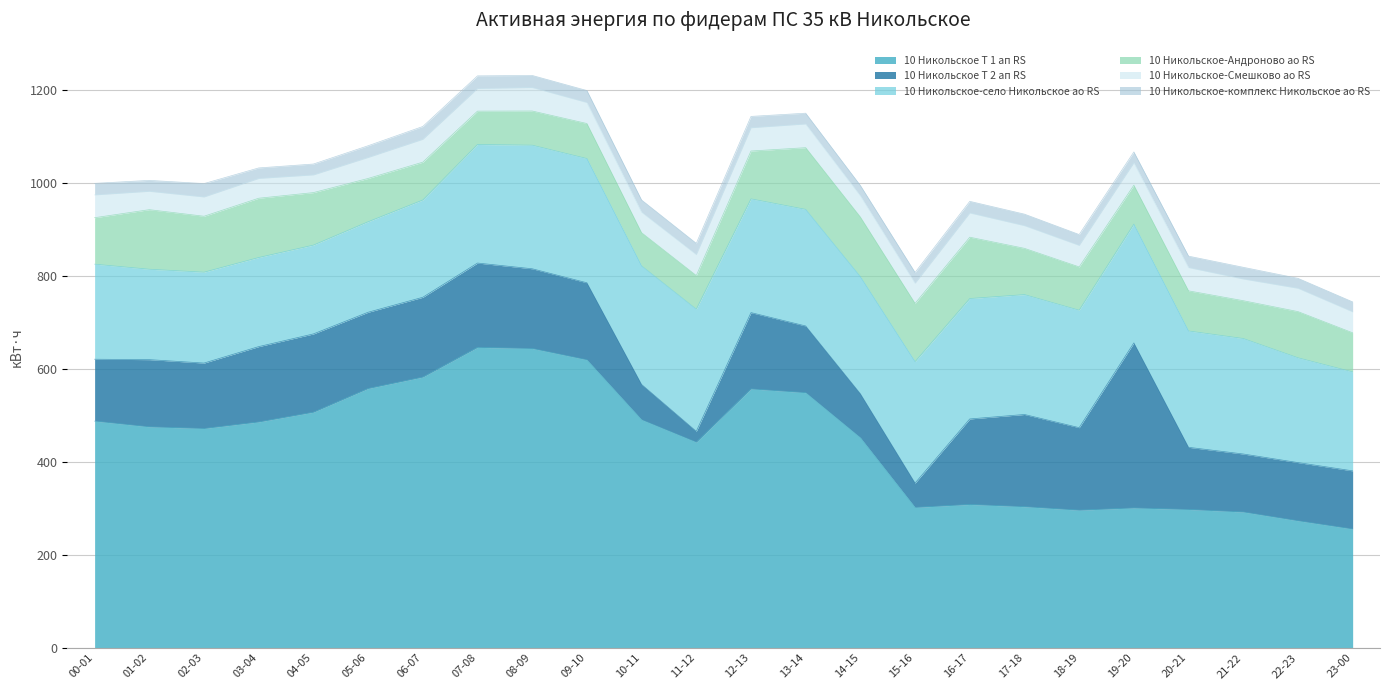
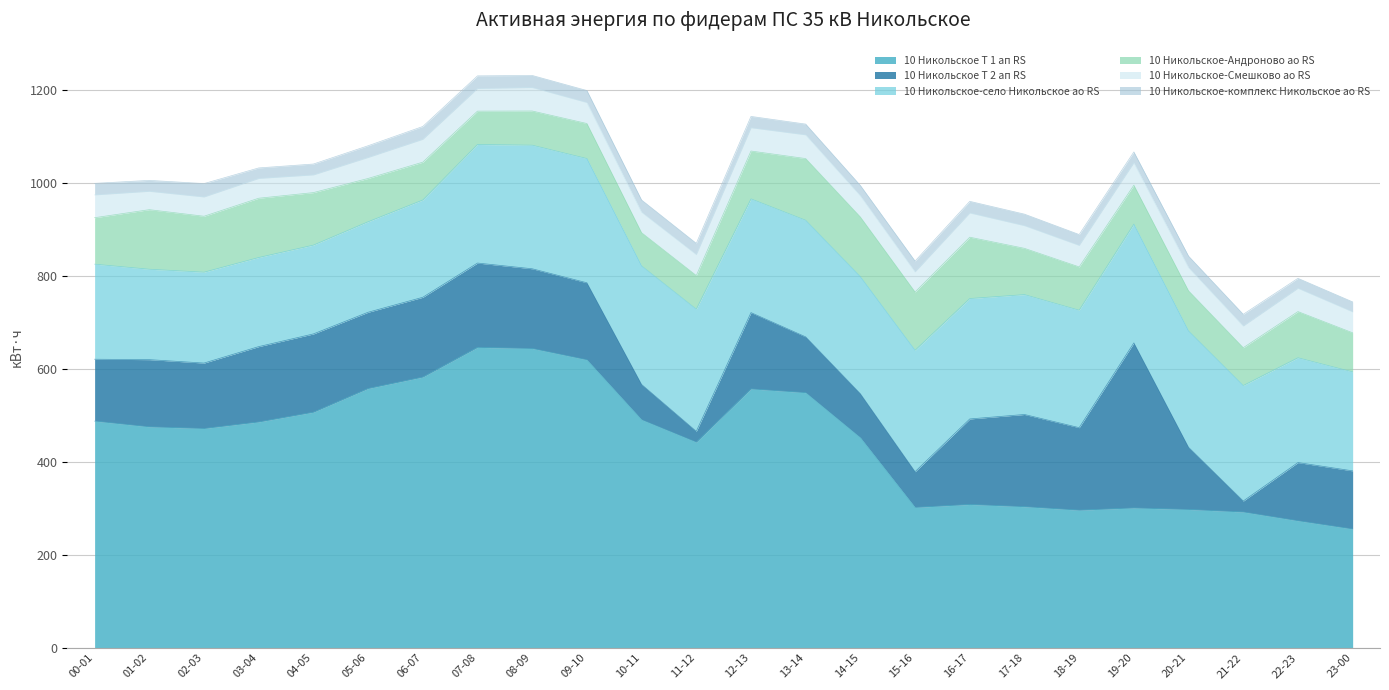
  {
    "10 Никольское Т 2 ап RS": {
      "00-01": 130,
      "01-02": 140,
      "02-03": 140,
      "03-04": 160,
      "04-05": 170,
      "05-06": 160,
      "06-07": 170,
      "07-08": 180,
      "08-09": 170,
      "09-10": 170,
      "10-11": 80,
      "11-12": 20,
      "12-13": 160,
-     "13-14": 140,
+     "13-14": 120,
      "14-15": 90,
-     "15-16": 50,
+     "15-16": 80,
      "16-17": 180,
      "17-18": 200,
      "18-19": 180,
      "19-20": 360,
      "20-21": 130,
-     "21-22": 120,
+     "21-22": 20,
      "22-23": 130,
      "23-00": 130
    }
  }
